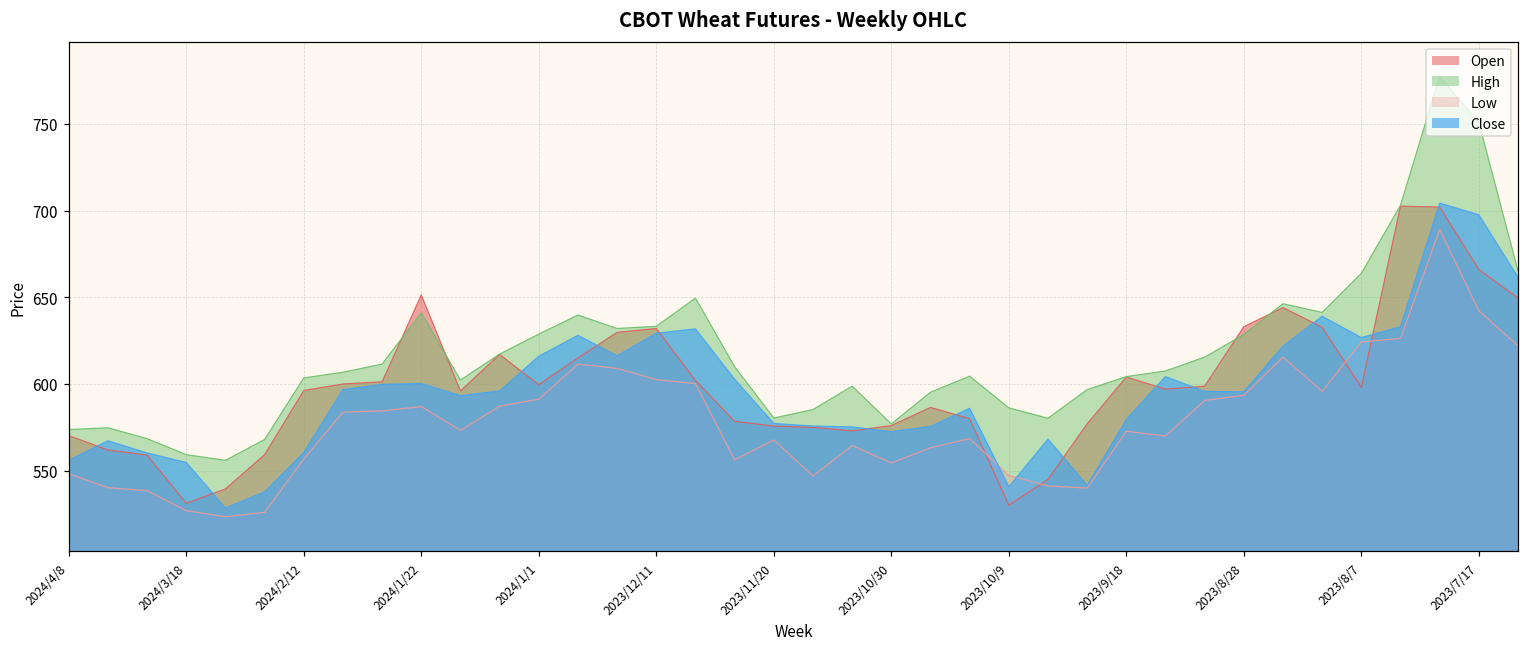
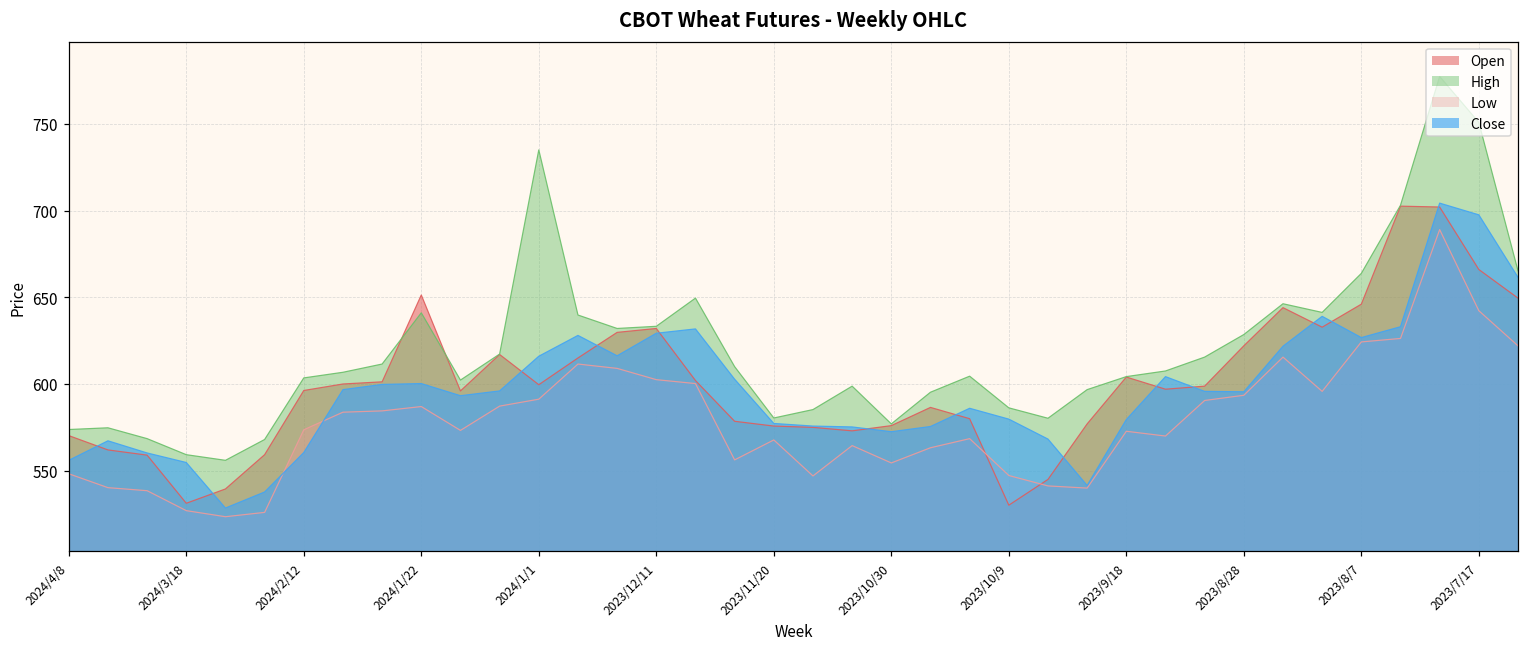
  {
    "Open": {
      "2024/4/8": 570,
      "2024/3/18": 531,
      "2024/2/12": 596,
      "2024/1/22": 651,
      "2024/1/1": 600,
      "2023/10/9": 530,
-     "2023/8/28": 633,
-     "2023/8/7": 598,
+     "2023/8/28": 622,
+     "2023/8/7": 646,
      "2023/7/17": 666
    },
    "High": {
      "2024/4/8": 574,
      "2024/3/18": 559,
      "2024/2/12": 604,
      "2024/1/22": 641,
-     "2024/1/1": 629,
+     "2024/1/1": 735,
      "2023/11/20": 580,
      "2023/10/9": 586,
      "2023/8/28": 629,
      "2023/8/7": 664
    },
    "Low": {
      "2024/4/8": 548,
      "2024/3/18": 527,
-     "2024/2/12": 557,
+     "2024/2/12": 574,
      "2024/1/22": 587,
      "2024/1/1": 591,
      "2023/12/11": 603,
      "2023/11/20": 568,
      "2023/10/30": 555,
      "2023/10/9": 547,
      "2023/9/18": 573,
      "2023/8/28": 594,
      "2023/8/7": 624,
      "2023/7/17": 642
    },
    "Close": {
      "2024/4/8": 556,
      "2024/3/18": 555,
      "2024/2/12": 561,
      "2024/1/22": 600,
      "2024/1/1": 616,
      "2023/12/11": 629,
      "2023/10/30": 573,
-     "2023/10/9": 541,
+     "2023/10/9": 580,
      "2023/9/18": 580,
      "2023/8/28": 596,
      "2023/8/7": 627,
      "2023/7/17": 698
    }
  }
